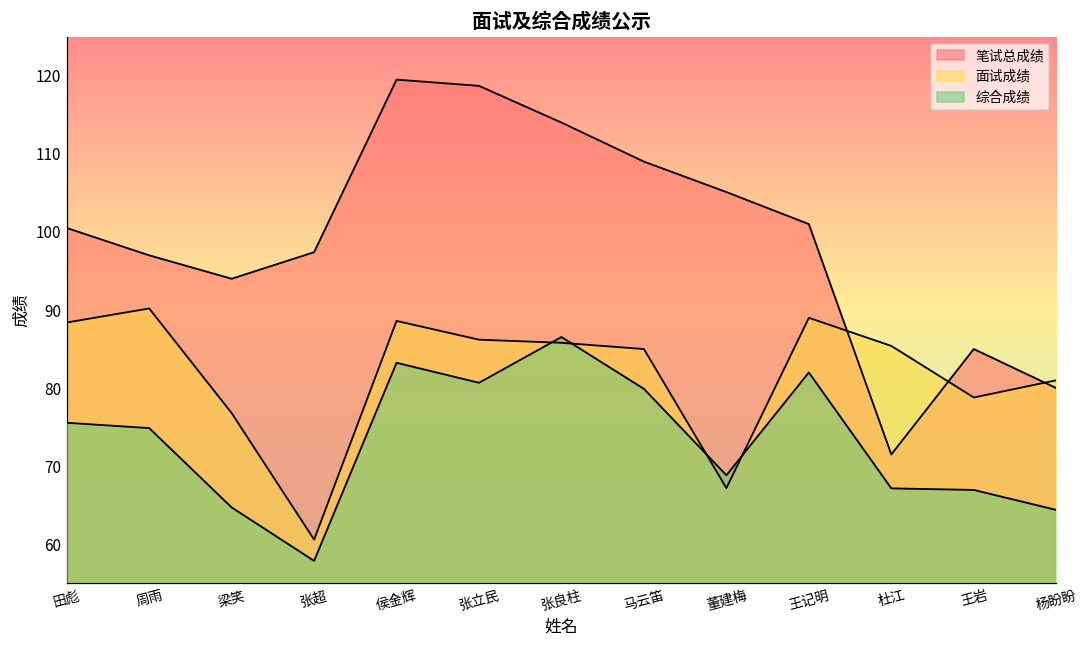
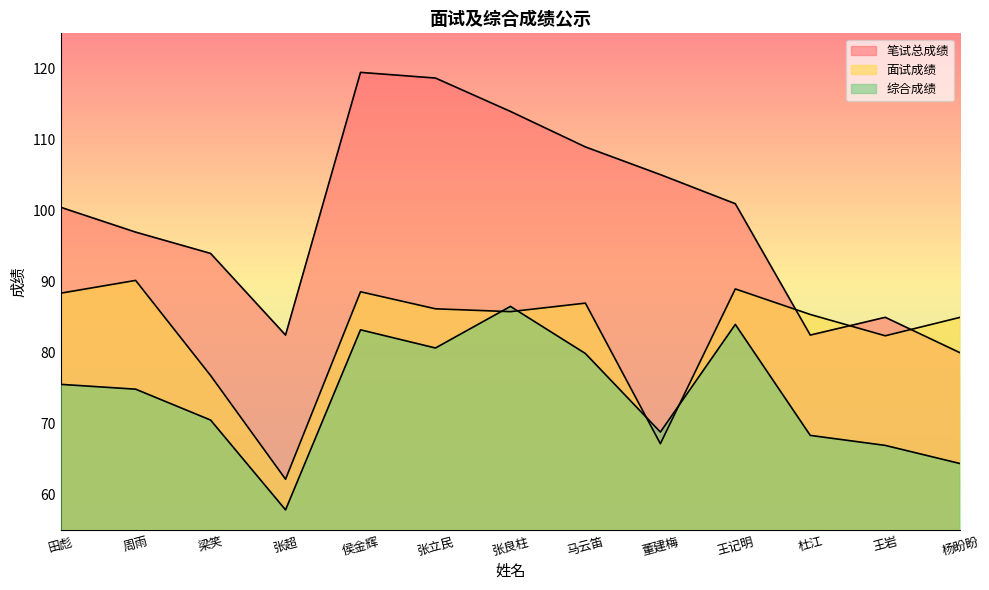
  {
    "笔试总成绩": {
      "田彪": 101,
      "周雨": 97,
      "梁笑": 94,
-     "张超": 97,
+     "张超": 83,
      "侯金辉": 120,
      "张立民": 119,
      "张良柱": 114,
      "马云笛": 109,
      "董建梅": 105,
      "王记明": 101,
-     "杜江": 72,
+     "杜江": 83,
      "王岩": 85,
      "杨盼盼": 80
    },
    "面试成绩": {
      "田彪": 88,
      "周雨": 90,
      "梁笑": 77,
-     "张超": 61,
+     "张超": 62,
      "侯金辉": 89,
      "张立民": 86,
      "张良柱": 86,
-     "马云笛": 85,
+     "马云笛": 87,
      "董建梅": 67,
      "王记明": 89,
      "杜江": 85,
-     "王岩": 79,
-     "杨盼盼": 81
+     "王岩": 82,
+     "杨盼盼": 85
    },
    "综合成绩": {
      "田彪": 76,
      "周雨": 75,
-     "梁笑": 65,
+     "梁笑": 71,
      "张超": 58,
      "侯金辉": 83,
      "张立民": 81,
      "张良柱": 87,
      "马云笛": 80,
      "董建梅": 69,
-     "王记明": 82,
-     "杜江": 67,
+     "王记明": 84,
+     "杜江": 68,
      "王岩": 67,
      "杨盼盼": 64
    }
  }
